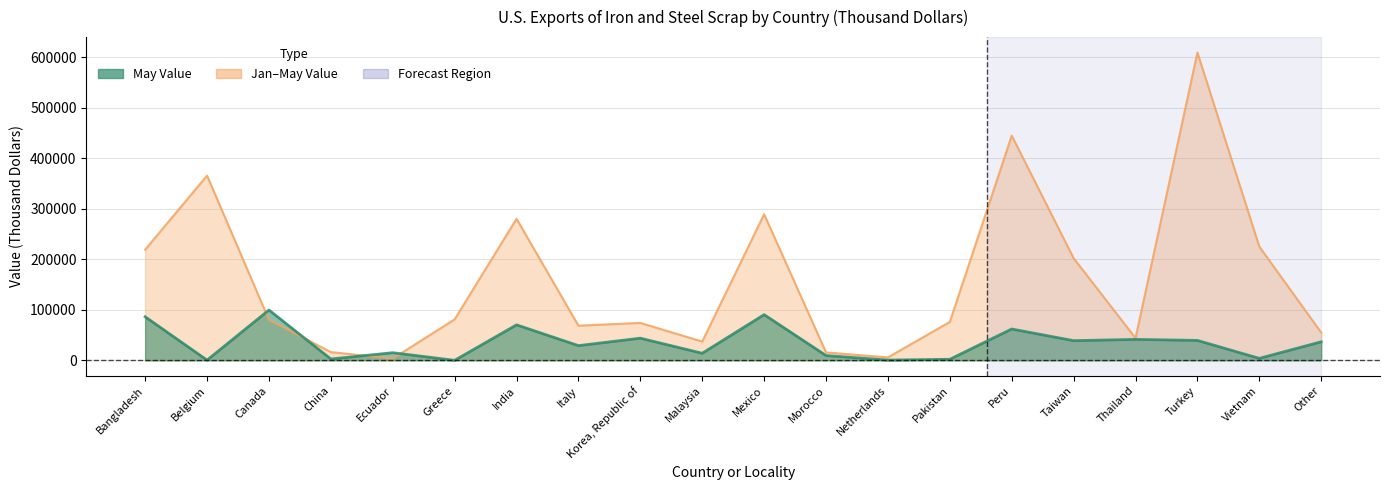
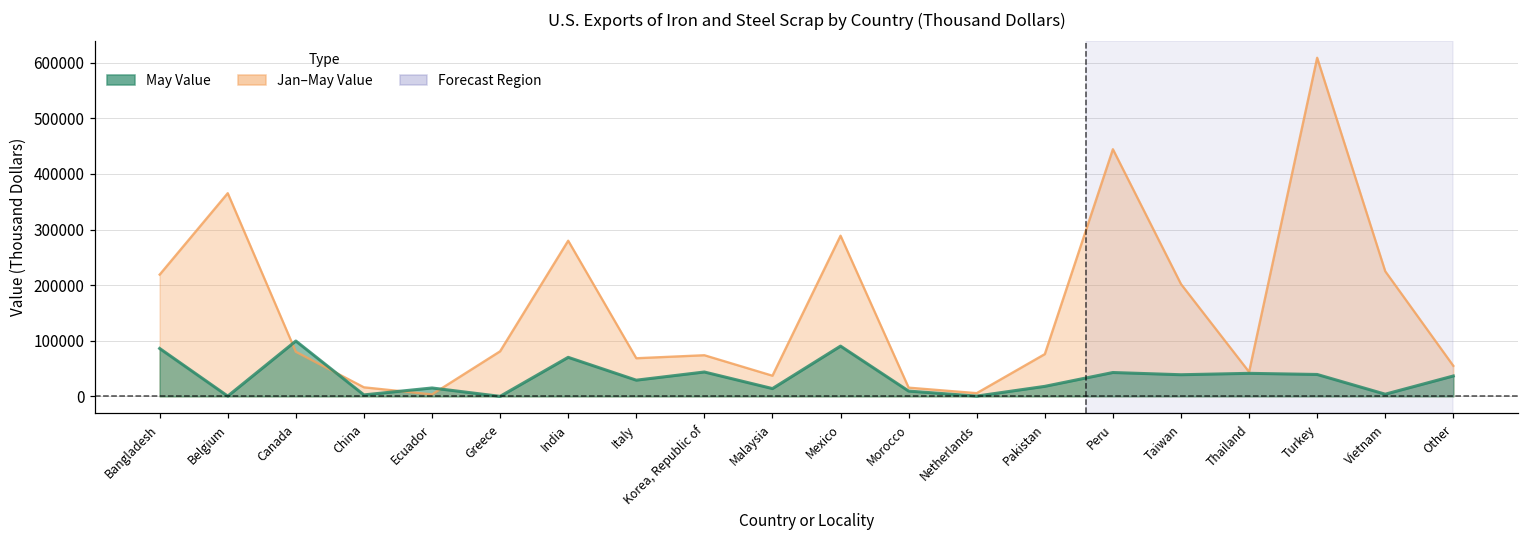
  {
    "Jan–May Value": {
      "Bangladesh": 220000,
      "Belgium": 370000,
      "Canada": 80000,
      "China": 20000,
      "Ecuador": 0,
      "Greece": 80000,
      "India": 280000,
      "Italy": 70000,
      "Korea, Republic of": 70000,
      "Malaysia": 40000,
      "Mexico": 290000,
      "Morocco": 20000,
      "Netherlands": 10000,
      "Pakistan": 80000,
      "Peru": 440000,
      "Taiwan": 200000,
      "Turkey": 610000,
      "Vietnam": 230000,
      "Other": 50000
    },
    "May Value": {
      "Bangladesh": 90000,
      "Belgium": 0,
      "Canada": 100000,
      "China": 0,
      "Ecuador": 20000,
      "Greece": 0,
      "India": 70000,
      "Italy": 30000,
      "Korea, Republic of": 40000,
      "Malaysia": 10000,
      "Mexico": 90000,
      "Morocco": 10000,
      "Netherlands": 0,
-     "Pakistan": 0,
-     "Peru": 60000,
+     "Pakistan": 20000,
+     "Peru": 40000,
      "Taiwan": 40000,
      "Turkey": 40000,
      "Vietnam": 0,
      "Other": 40000
    }
  }
